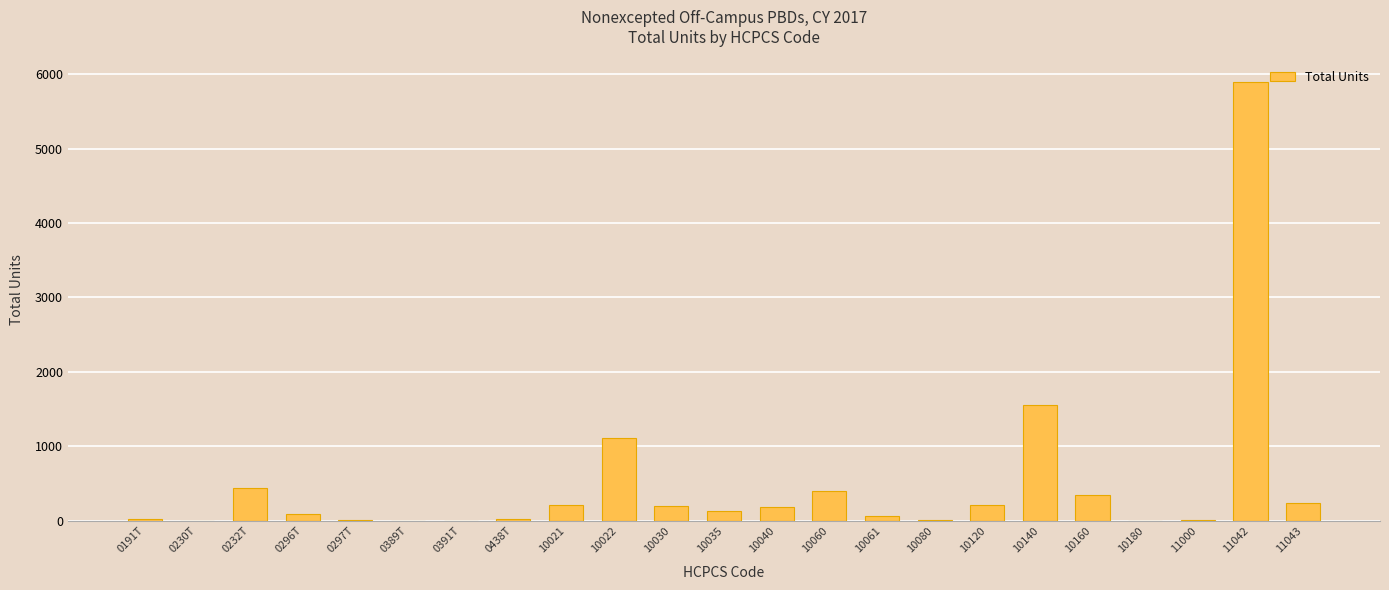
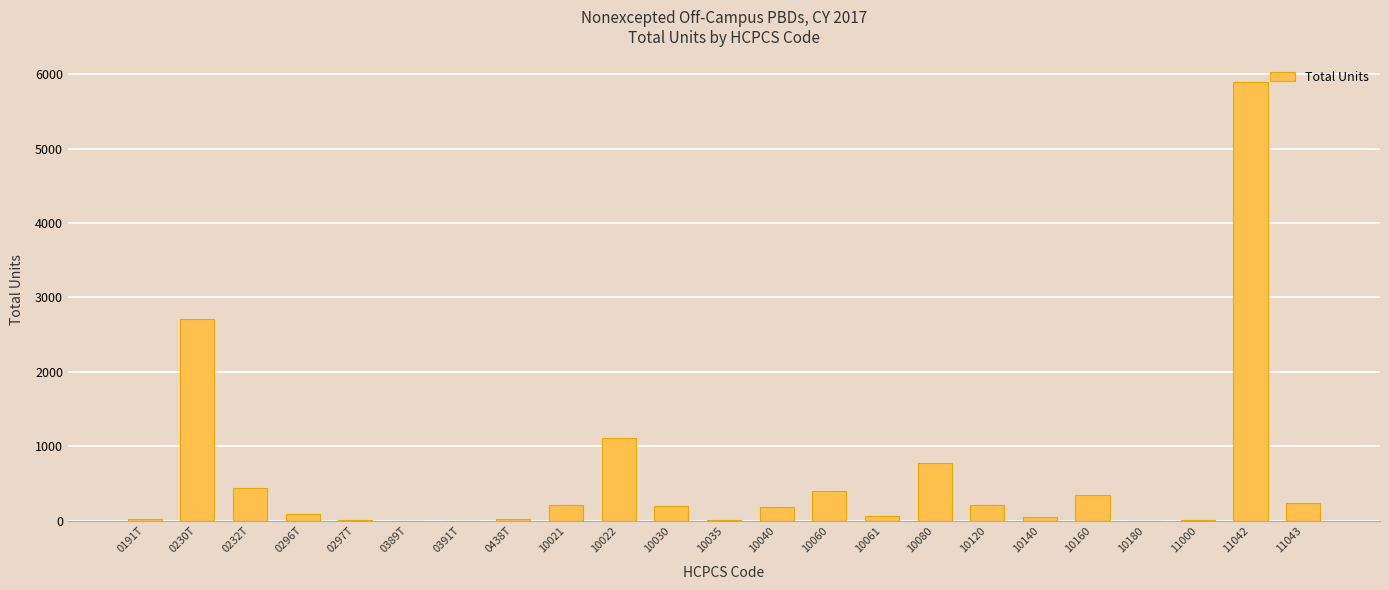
  {
-   "0230T": 0,
+   "0230T": 2700,
    "0232T": 400,
    "0296T": 100,
    "10021": 200,
    "10022": 1100,
    "10030": 200,
-   "10035": 100,
+   "10035": 0,
    "10040": 200,
    "10060": 400,
    "10061": 100,
-   "10080": 0,
+   "10080": 800,
    "10120": 200,
-   "10140": 1600,
+   "10140": 100,
    "10160": 300,
    "11042": 5900,
    "11043": 200
  }
